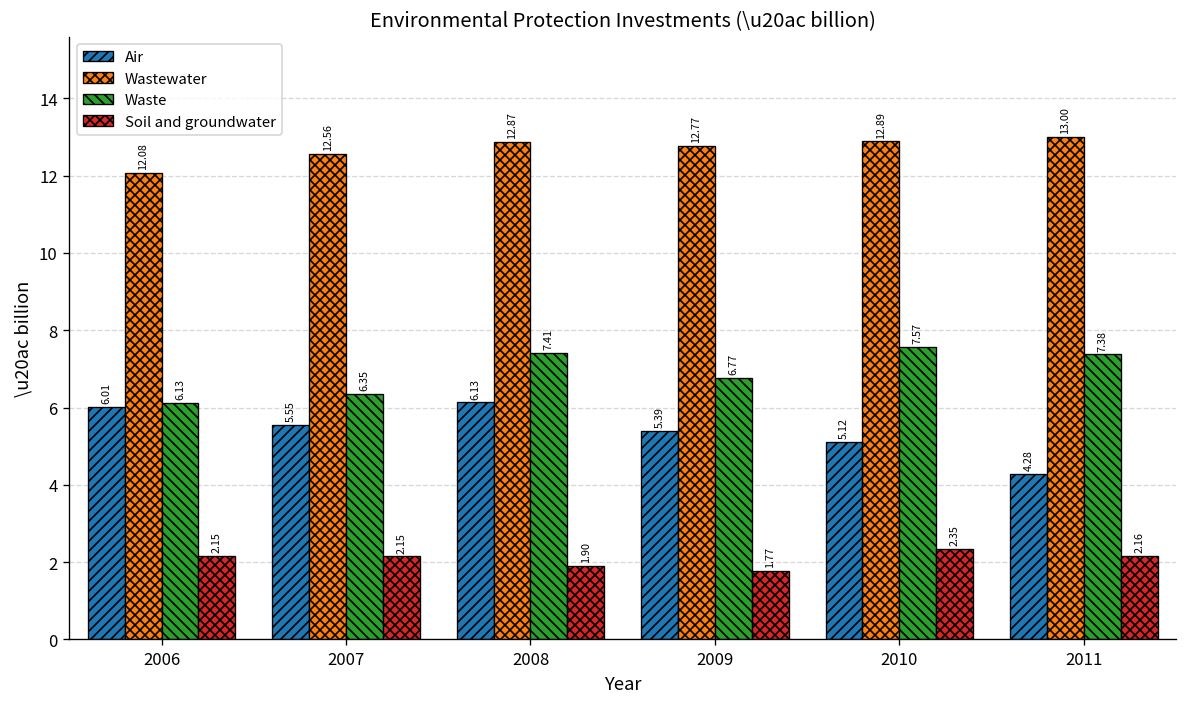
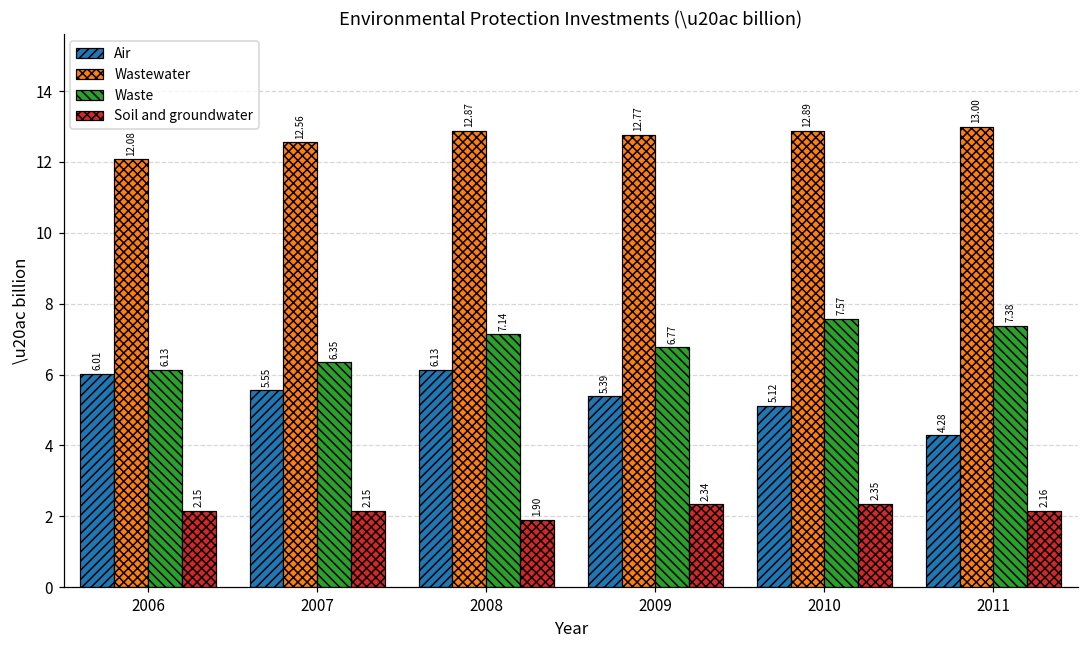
  {
    "Air": {
      "2006": 6.01,
      "2007": 5.55,
      "2008": 6.13,
      "2009": 5.39,
      "2010": 5.12,
      "2011": 4.28
    },
    "Wastewater": {
      "2006": 12.08,
      "2007": 12.56,
      "2008": 12.87,
      "2009": 12.77,
      "2010": 12.89,
      "2011": 13.00
    },
    "Waste": {
      "2006": 6.13,
      "2007": 6.35,
-     "2008": 7.41,
+     "2008": 7.14,
      "2009": 6.77,
      "2010": 7.57,
      "2011": 7.38
    },
    "Soil and groundwater": {
      "2006": 2.15,
      "2007": 2.15,
      "2008": 1.90,
-     "2009": 1.77,
+     "2009": 2.34,
      "2010": 2.35,
      "2011": 2.16
    }
  }
